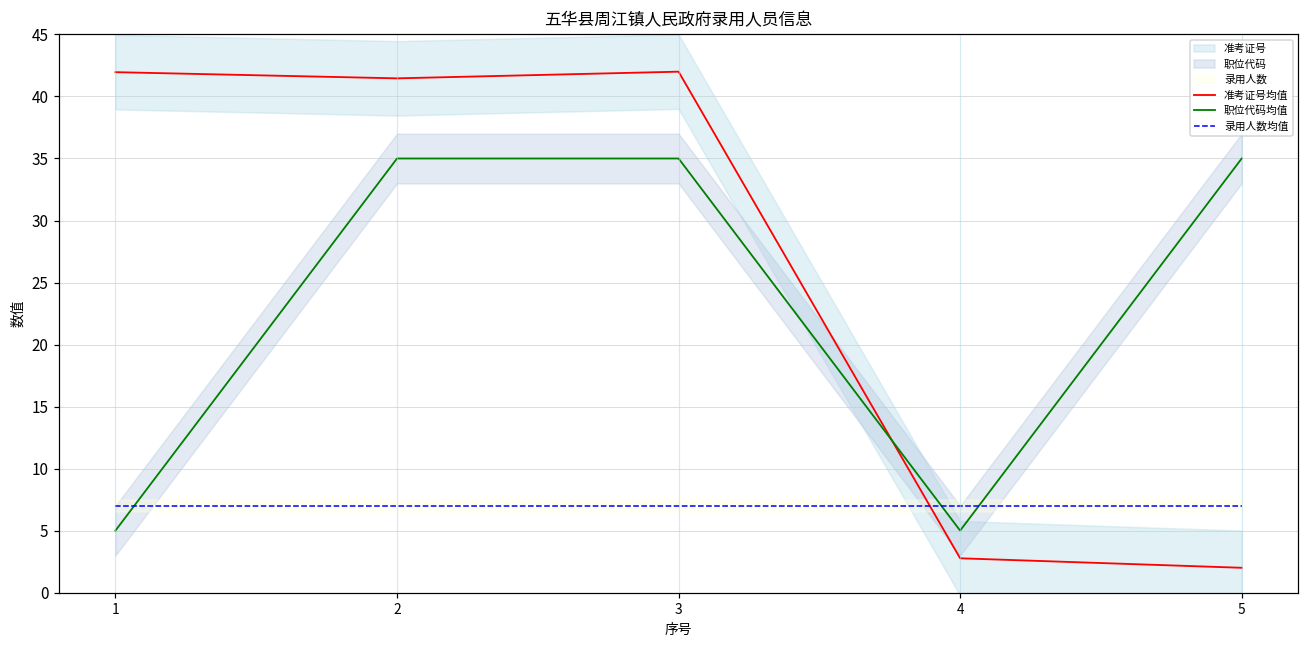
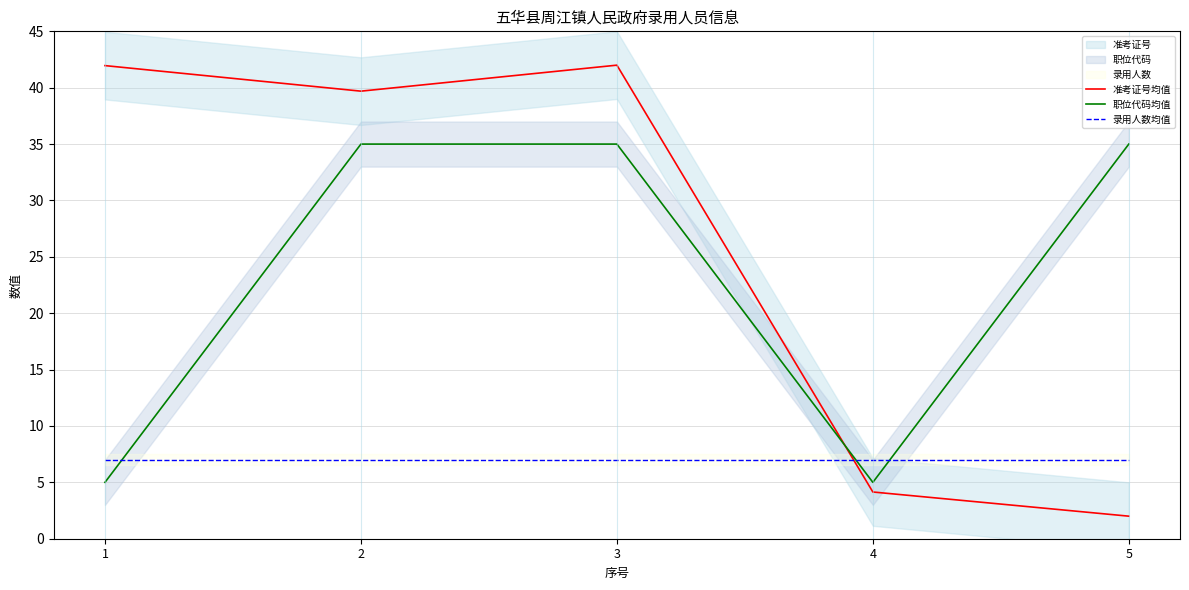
  {
    "准考证号均值": {
      "1": 42.0,
-     "2": 41.5,
+     "2": 39.7,
      "3": 42.0,
-     "4": 2.8,
+     "4": 4.1,
      "5": 2.0
    },
    "职位代码均值": {
      "1": 5.0,
      "2": 35.0,
      "3": 35.0,
      "4": 5.0,
      "5": 35.0
    },
    "录用人数均值": {
      "2": 7.0,
      "3": 7.0,
      "5": 7.0
    }
  }
